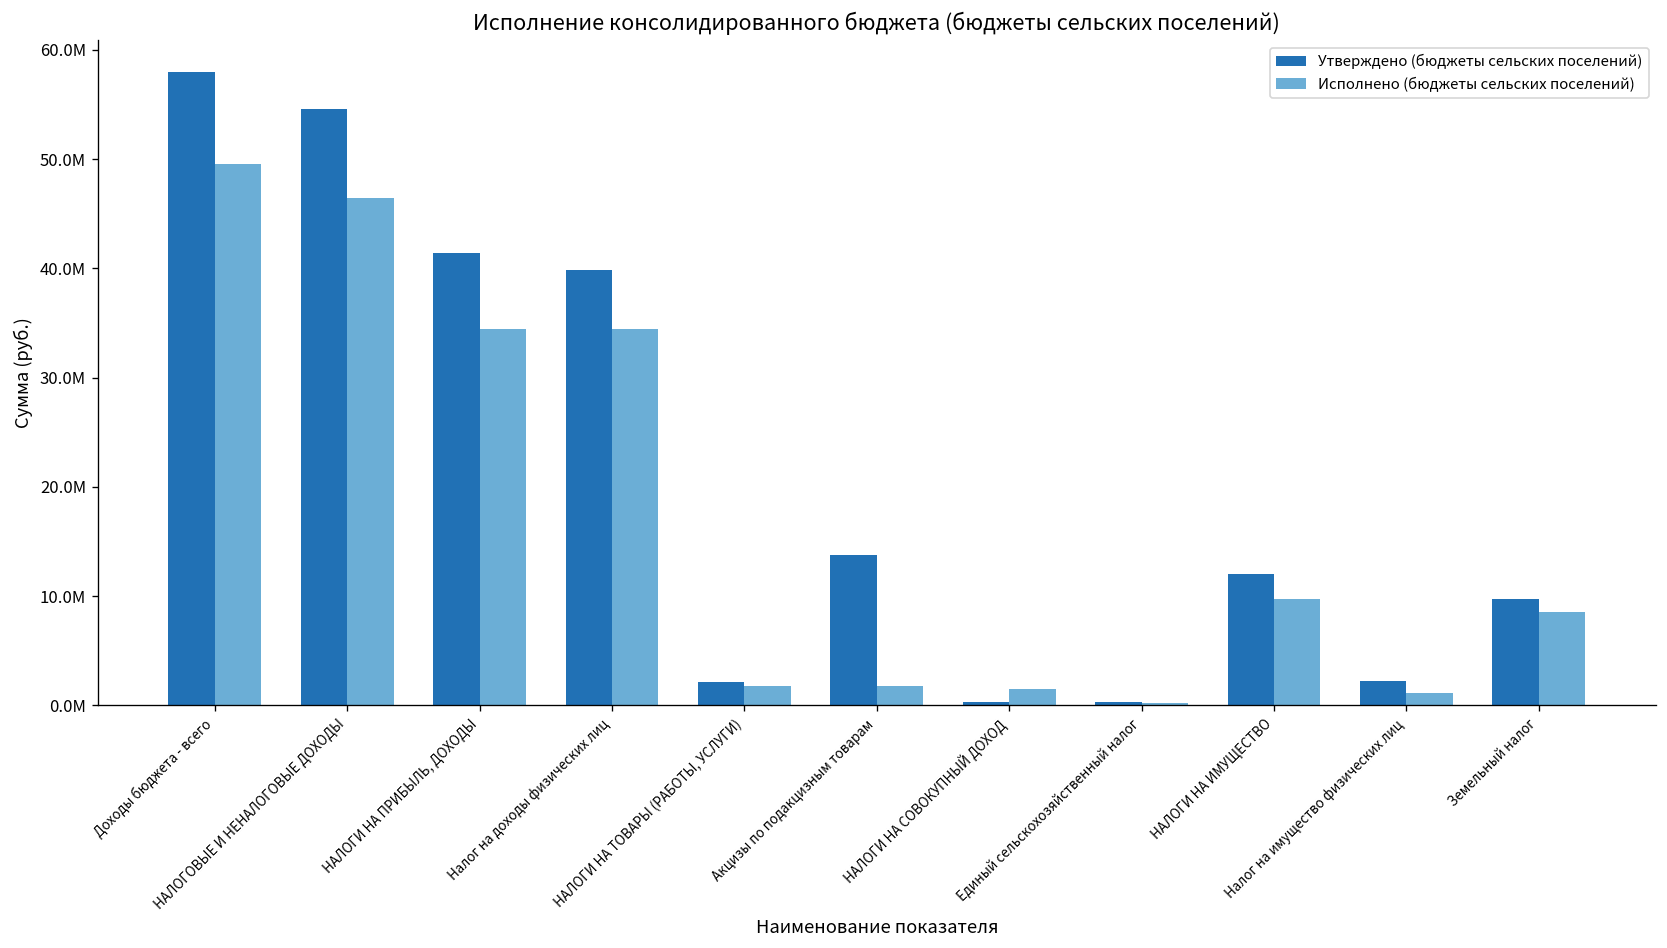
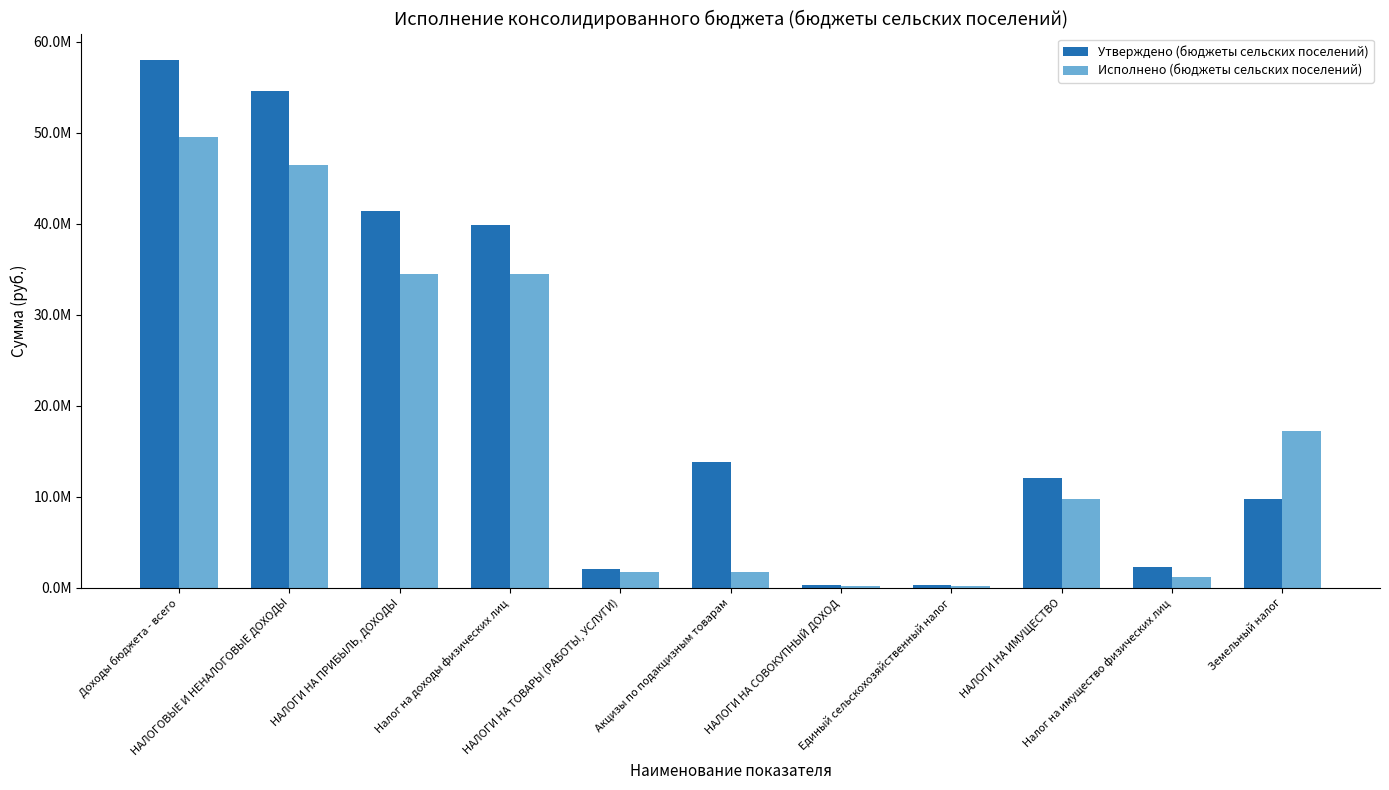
  {
    "Утверждено (бюджеты сельских поселений)": {
      "Доходы бюджета - всего": "58М",
      "НАЛОГОВЫЕ И НЕНАЛОГОВЫЕ ДОХОДЫ": "55М",
      "НАЛОГИ НА ПРИБЫЛЬ, ДОХОДЫ": "41М",
      "Налог на доходы физических лиц": "40М",
      "НАЛОГИ НА ТОВАРЫ (РАБОТЫ, УСЛУГИ)": "2М",
      "Акцизы по подакцизным товарам": "14М",
      "НАЛОГИ НА СОВОКУПНЫЙ ДОХОД": "0М",
      "Единый сельскохозяйственный налог": "0М",
      "НАЛОГИ НА ИМУЩЕСТВО": "12М",
      "Налог на имущество физических лиц": "2М",
      "Земельный налог": "10М"
    },
    "Исполнено (бюджеты сельских поселений)": {
      "Доходы бюджета - всего": "50М",
      "НАЛОГОВЫЕ И НЕНАЛОГОВЫЕ ДОХОДЫ": "46М",
      "НАЛОГИ НА ПРИБЫЛЬ, ДОХОДЫ": "34М",
      "Налог на доходы физических лиц": "34М",
      "НАЛОГИ НА ТОВАРЫ (РАБОТЫ, УСЛУГИ)": "2М",
      "Акцизы по подакцизным товарам": "2М",
-     "НАЛОГИ НА СОВОКУПНЫЙ ДОХОД": "1М",
+     "НАЛОГИ НА СОВОКУПНЫЙ ДОХОД": "0М",
      "НАЛОГИ НА ИМУЩЕСТВО": "10М",
      "Налог на имущество физических лиц": "1М",
-     "Земельный налог": "9М"
+     "Земельный налог": "17М"
    }
  }
